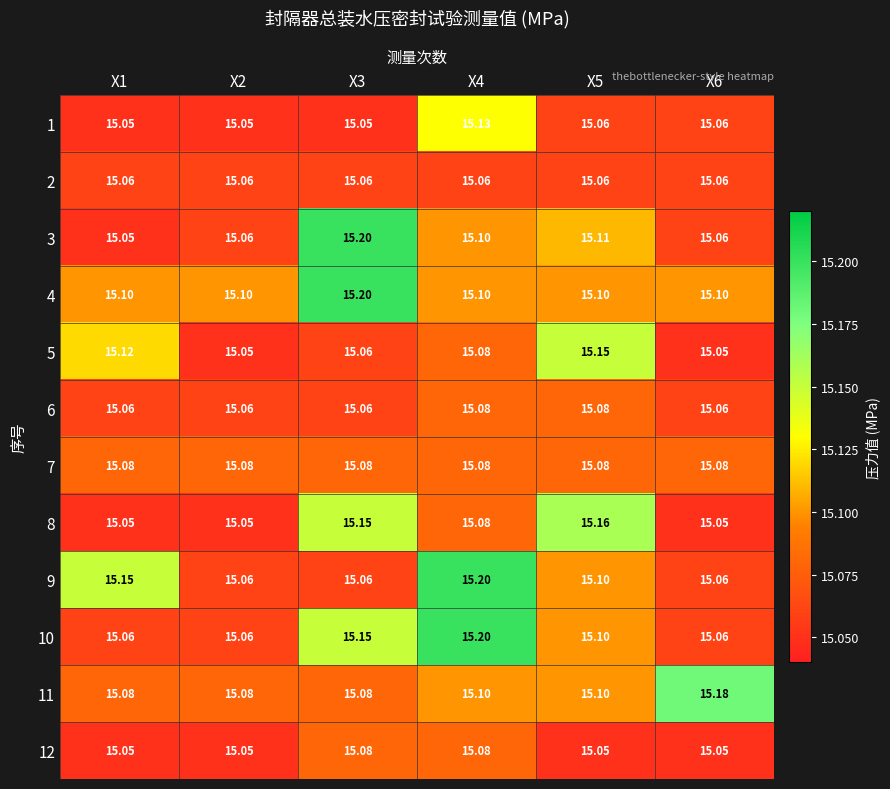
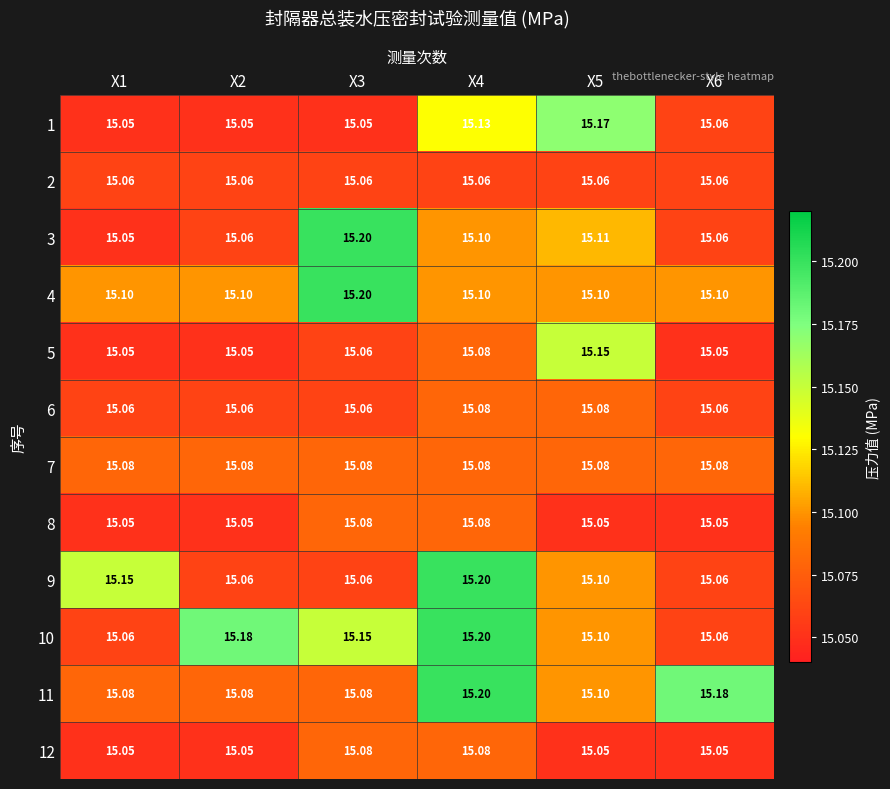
  {
    "1": {
      "X1": 15.05,
      "X2": 15.05,
      "X3": 15.05,
      "X4": 15.13,
-     "X5": 15.06,
+     "X5": 15.17,
      "X6": 15.06
    },
    "2": {
      "X1": 15.06,
      "X2": 15.06,
      "X3": 15.06,
      "X4": 15.06,
      "X5": 15.06,
      "X6": 15.06
    },
    "3": {
      "X1": 15.05,
      "X2": 15.06,
      "X3": 15.20,
      "X4": 15.10,
      "X5": 15.11,
      "X6": 15.06
    },
    "4": {
      "X1": 15.10,
      "X2": 15.10,
      "X3": 15.20,
      "X4": 15.10,
      "X5": 15.10,
      "X6": 15.10
    },
    "5": {
-     "X1": 15.12,
+     "X1": 15.05,
      "X2": 15.05,
      "X3": 15.06,
      "X4": 15.08,
      "X5": 15.15,
      "X6": 15.05
    },
    "6": {
      "X1": 15.06,
      "X2": 15.06,
      "X3": 15.06,
      "X4": 15.08,
      "X5": 15.08,
      "X6": 15.06
    },
    "7": {
      "X1": 15.08,
      "X2": 15.08,
      "X3": 15.08,
      "X4": 15.08,
      "X5": 15.08,
      "X6": 15.08
    },
    "8": {
      "X1": 15.05,
      "X2": 15.05,
-     "X3": 15.15,
+     "X3": 15.08,
      "X4": 15.08,
-     "X5": 15.16,
+     "X5": 15.05,
      "X6": 15.05
    },
    "9": {
      "X1": 15.15,
      "X2": 15.06,
      "X3": 15.06,
      "X4": 15.20,
      "X5": 15.10,
      "X6": 15.06
    },
    "10": {
      "X1": 15.06,
-     "X2": 15.06,
+     "X2": 15.18,
      "X3": 15.15,
      "X4": 15.20,
      "X5": 15.10,
      "X6": 15.06
    },
    "11": {
      "X1": 15.08,
      "X2": 15.08,
      "X3": 15.08,
-     "X4": 15.10,
+     "X4": 15.20,
      "X5": 15.10,
      "X6": 15.18
    },
    "12": {
      "X1": 15.05,
      "X2": 15.05,
      "X3": 15.08,
      "X4": 15.08,
      "X5": 15.05,
      "X6": 15.05
    }
  }
